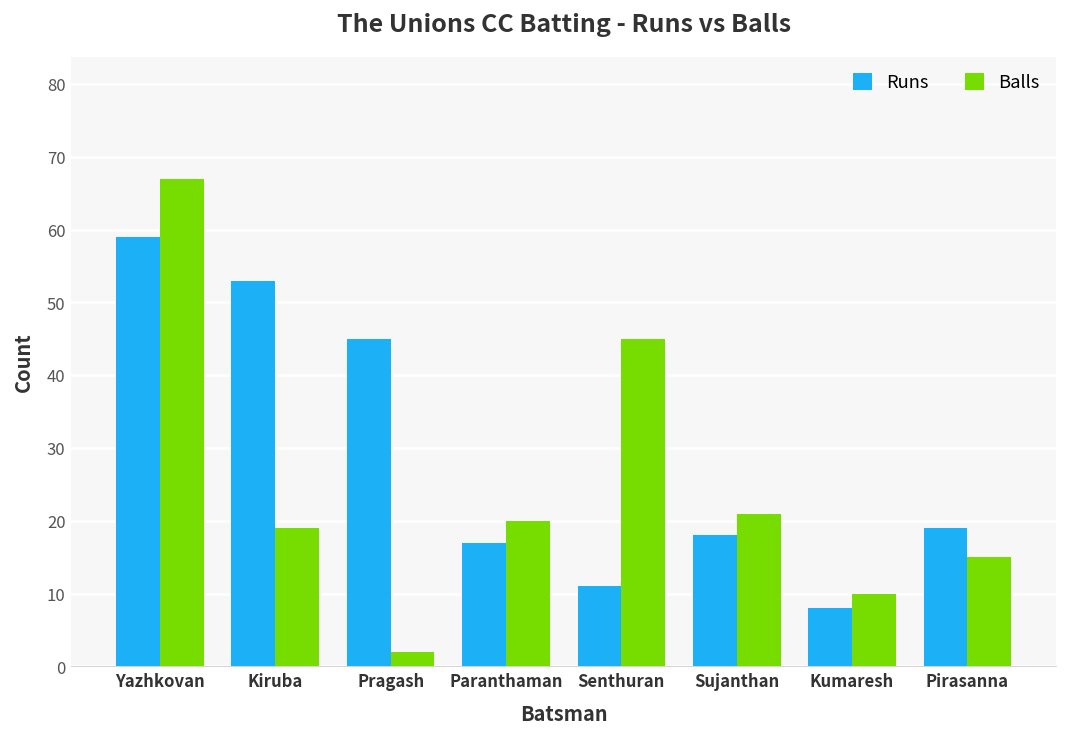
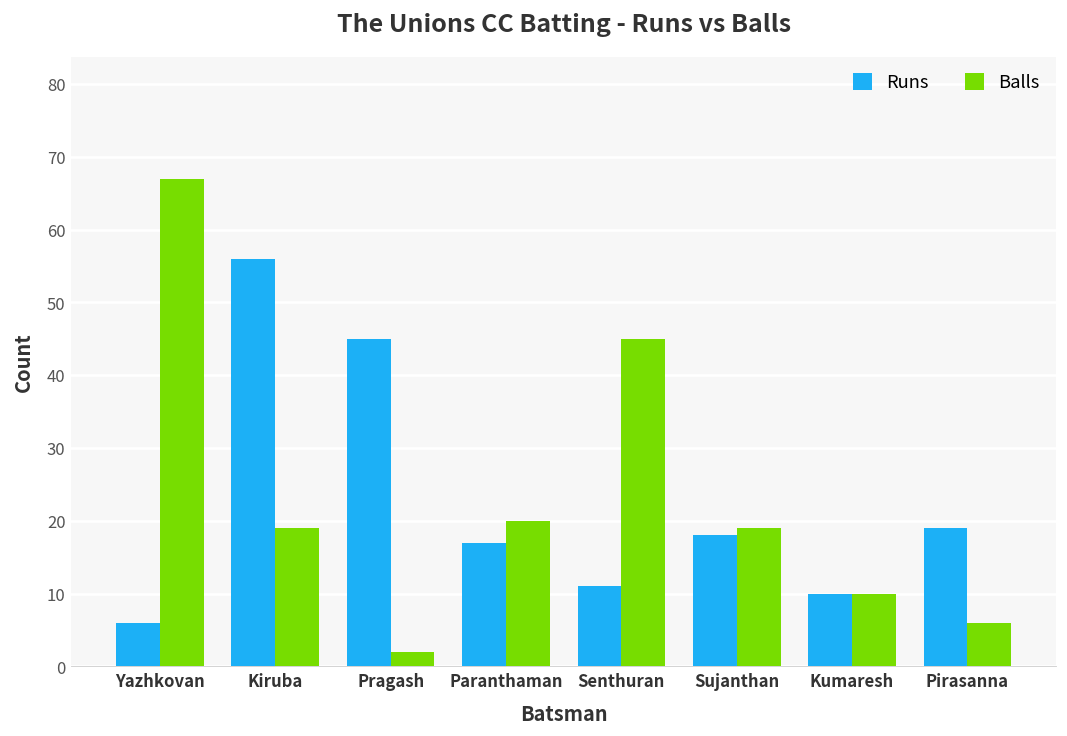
  {
    "Runs": {
-     "Yazhkovan": 59,
-     "Kiruba": 53,
+     "Yazhkovan": 6,
+     "Kiruba": 56,
      "Pragash": 45,
      "Paranthaman": 17,
      "Senthuran": 11,
      "Sujanthan": 18,
-     "Kumaresh": 8,
+     "Kumaresh": 10,
      "Pirasanna": 19
    },
    "Balls": {
      "Yazhkovan": 67,
      "Kiruba": 19,
      "Pragash": 2,
      "Paranthaman": 20,
      "Senthuran": 45,
-     "Sujanthan": 21,
+     "Sujanthan": 19,
      "Kumaresh": 10,
-     "Pirasanna": 15
+     "Pirasanna": 6
    }
  }
